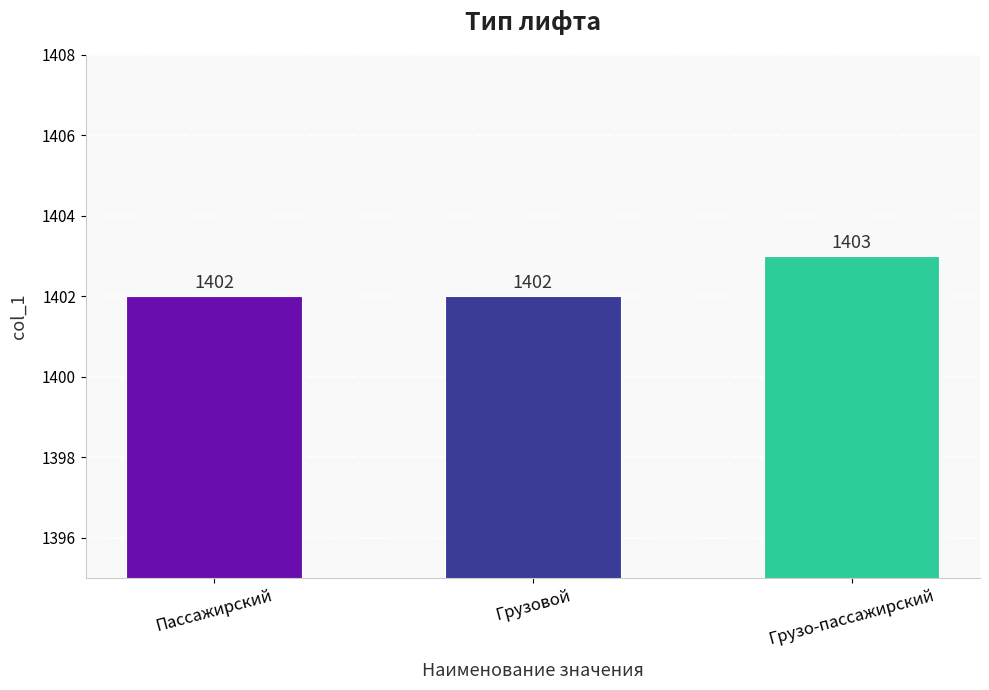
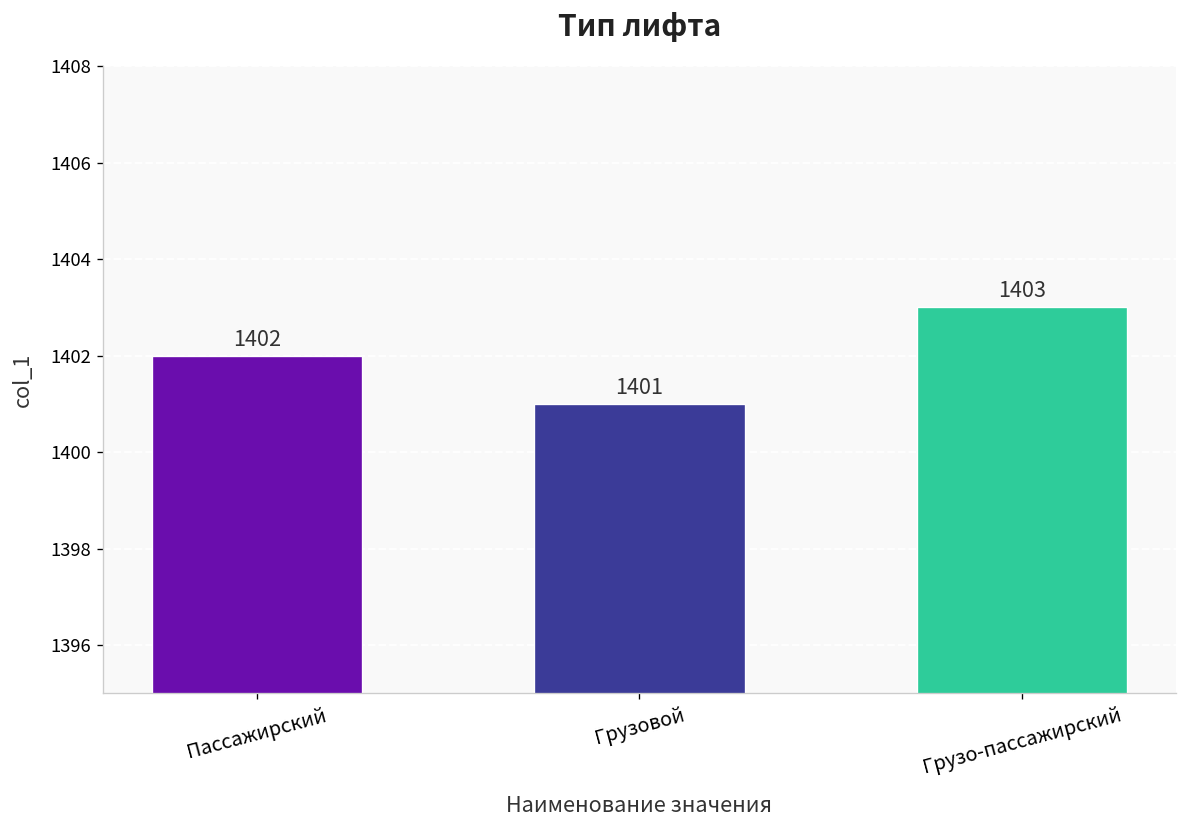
  {
    "Пассажирский": 1402,
-   "Грузовой": 1402,
+   "Грузовой": 1401,
    "Грузо-пассажирский": 1403
  }
